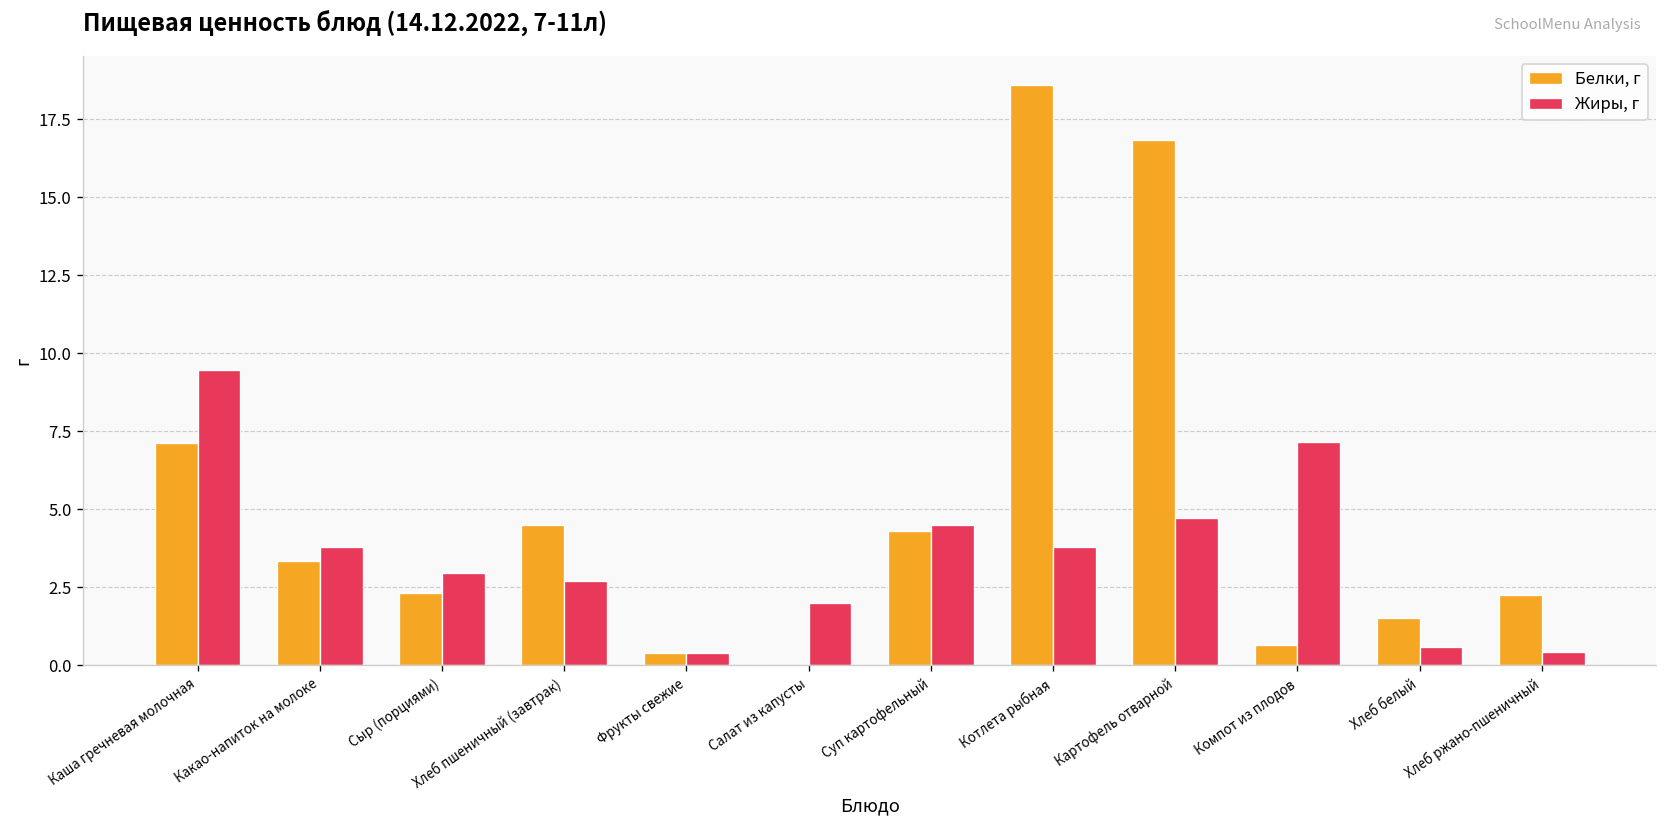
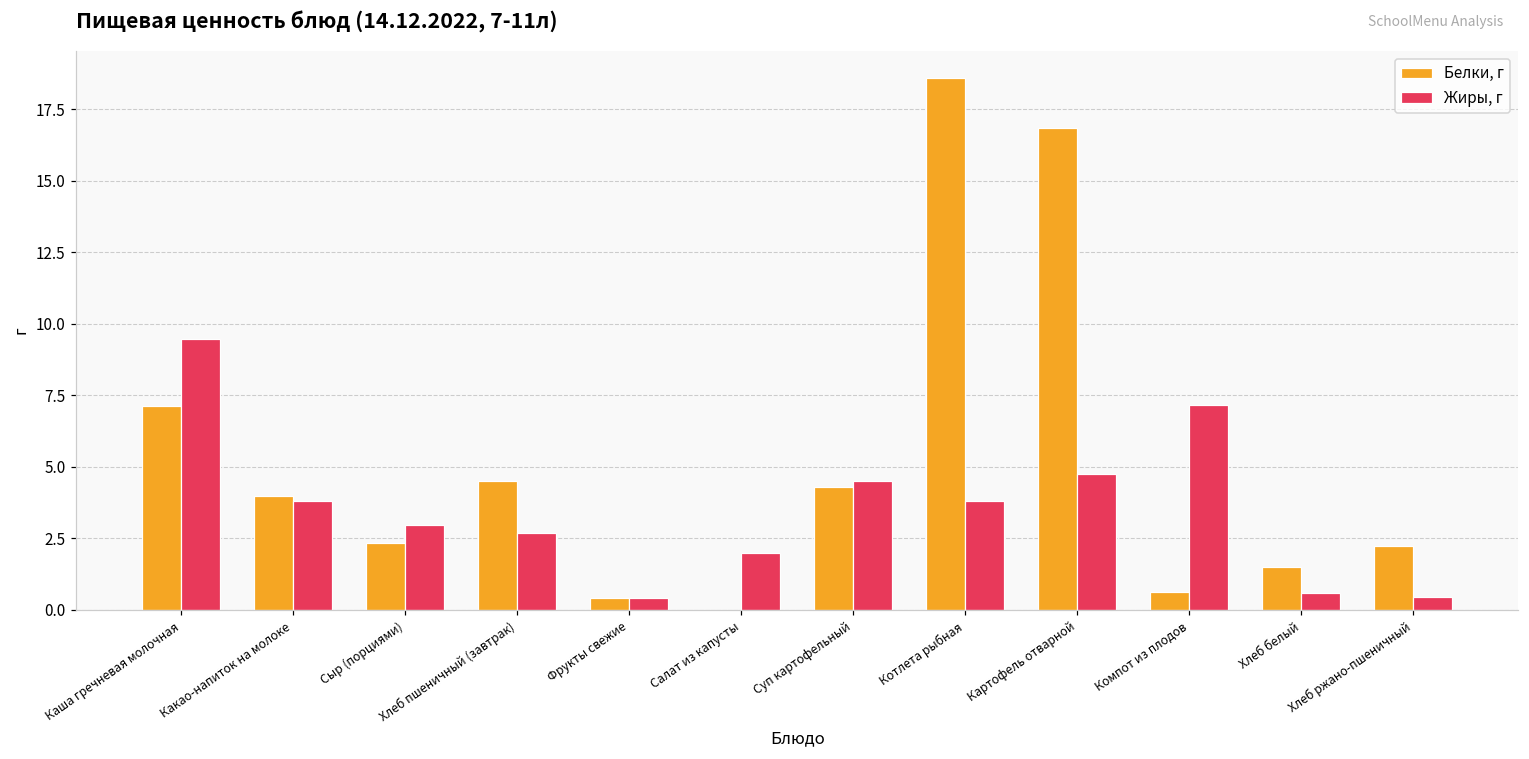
  {
    "Белки, г": {
      "Каша гречневая молочная": 7.1,
-     "Какао-напиток на молоке": 3.3,
+     "Какао-напиток на молоке": 4.0,
      "Сыр (порциями)": 2.3,
      "Хлеб пшеничный (завтрак)": 4.5,
      "Фрукты свежие": 0.4,
      "Салат из капусты": 0.0,
      "Суп картофельный": 4.3,
      "Котлета рыбная": 18.6,
      "Картофель отварной": 16.8,
      "Компот из плодов": 0.6,
      "Хлеб белый": 1.5,
      "Хлеб ржано-пшеничный": 2.2
    },
    "Жиры, г": {
      "Каша гречневая молочная": 9.5,
      "Какао-напиток на молоке": 3.8,
      "Сыр (порциями)": 3.0,
      "Хлеб пшеничный (завтрак)": 2.7,
      "Фрукты свежие": 0.4,
      "Салат из капусты": 2.0,
      "Суп картофельный": 4.5,
      "Котлета рыбная": 3.8,
      "Картофель отварной": 4.7,
      "Компот из плодов": 7.2,
      "Хлеб белый": 0.6,
      "Хлеб ржано-пшеничный": 0.4
    }
  }
